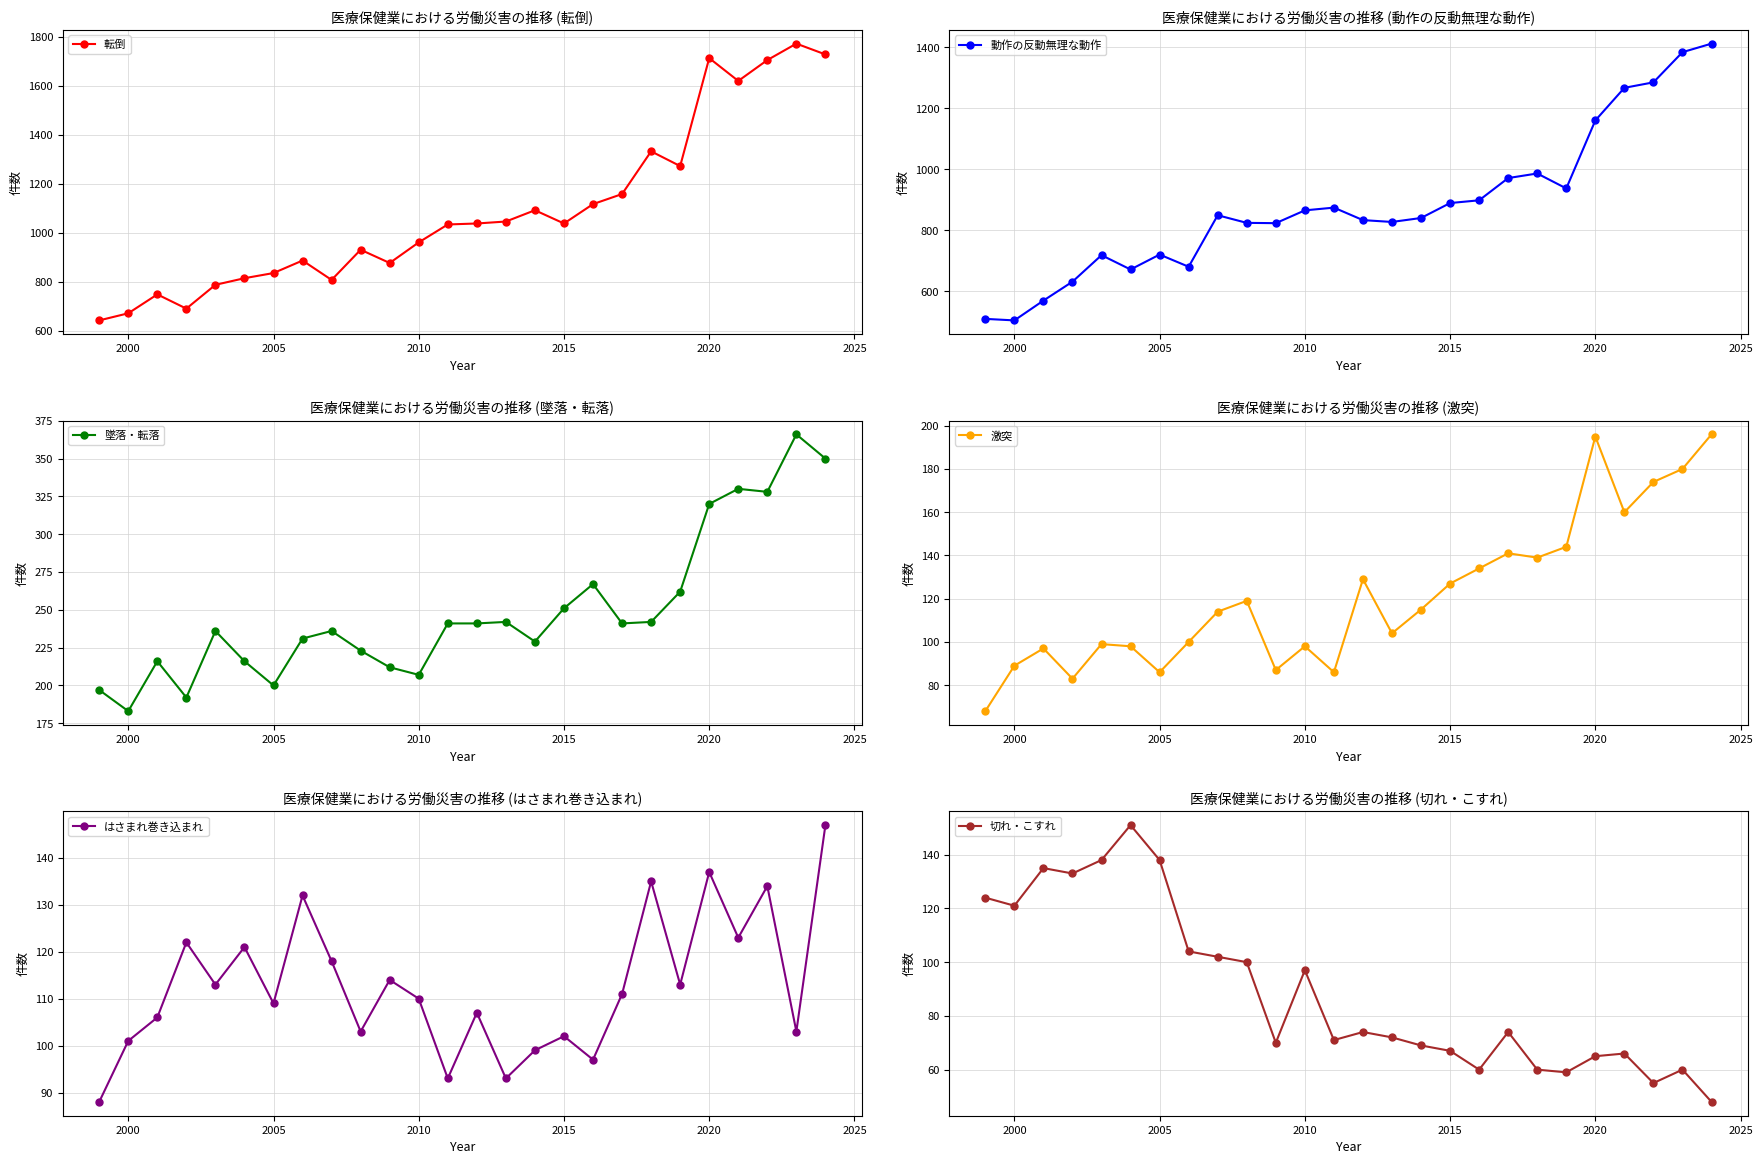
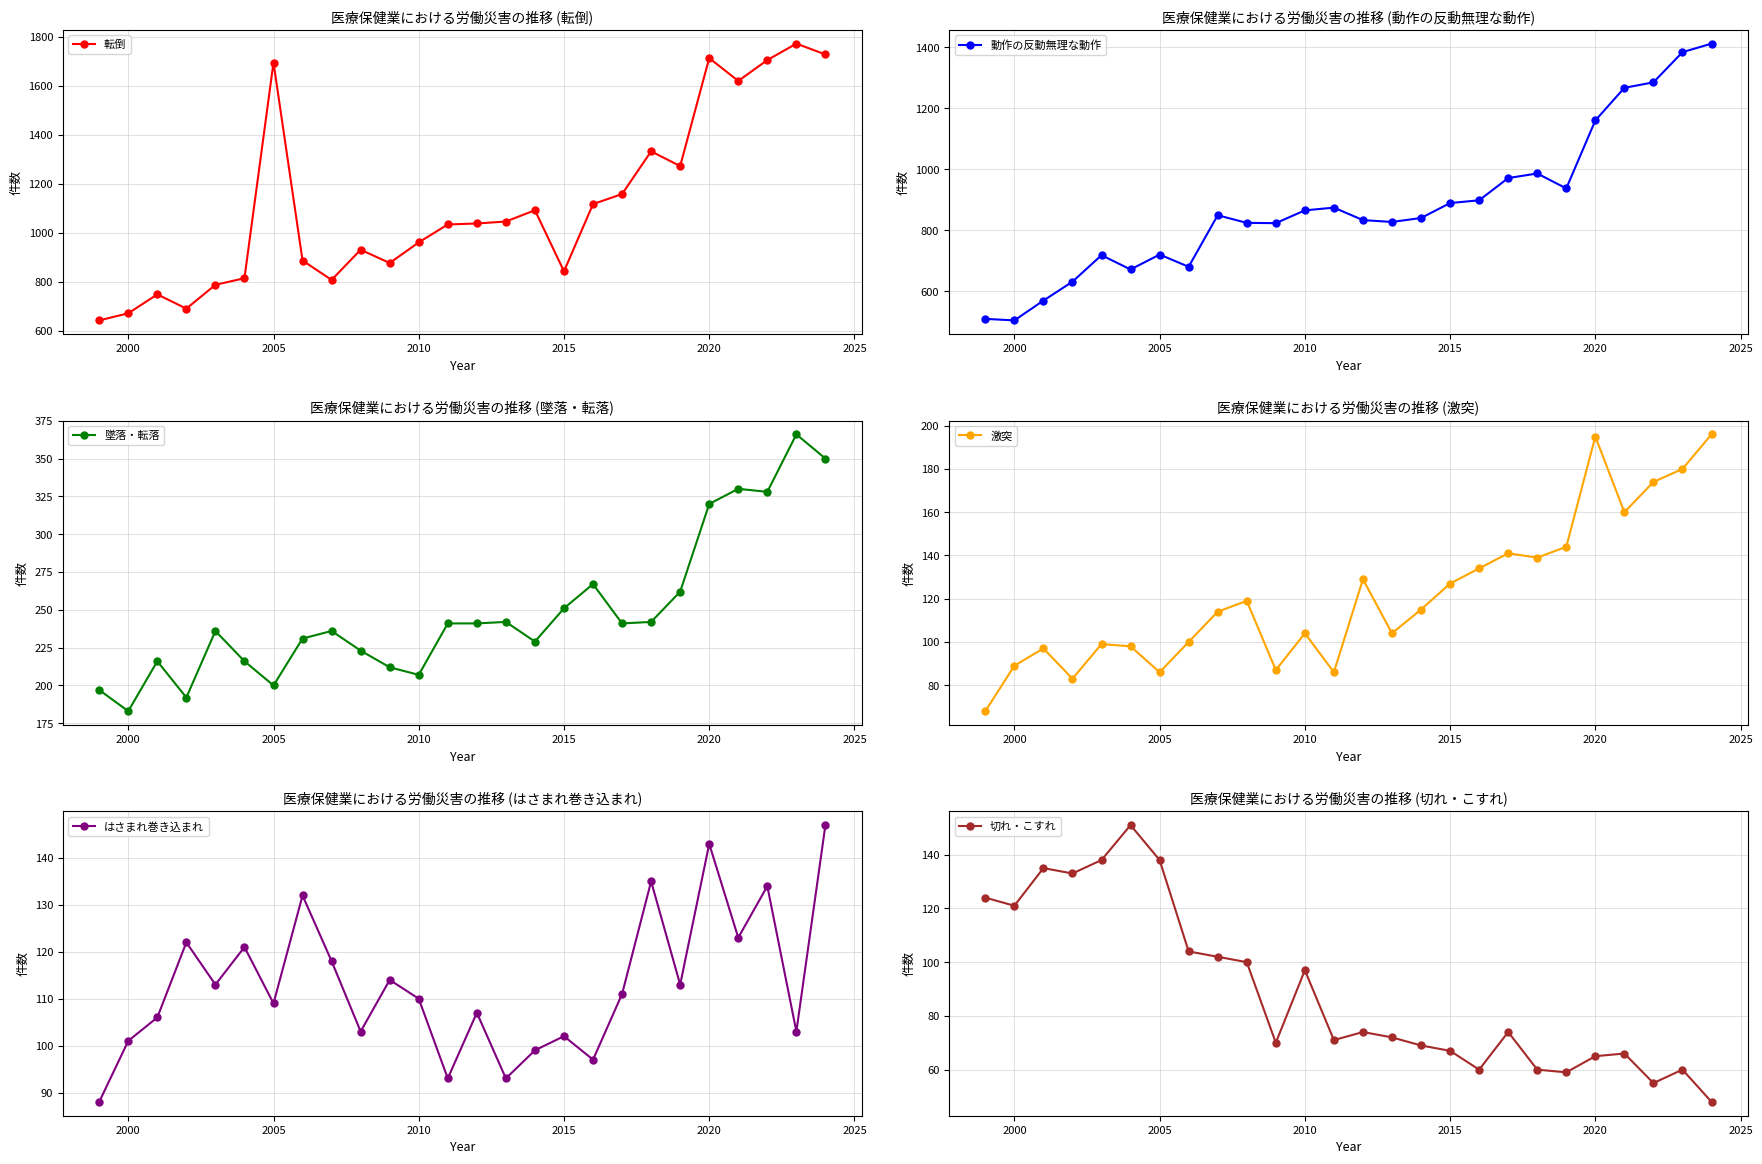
  {
    "医療保健業における労働災害の推移 (転倒)": {
      "2000": 670,
-     "2005": 840,
+     "2005": 1690,
      "2010": 960,
-     "2015": 1040,
+     "2015": 840,
      "2020": 1710
    },
    "医療保健業における労働災害の推移 (動作の反動無理な動作)": {
      "2000": 500,
      "2005": 720,
      "2010": 870,
      "2015": 890,
      "2020": 1160
    },
    "医療保健業における労働災害の推移 (墜落・転落)": {
      "2000": 183,
      "2005": 200,
      "2010": 207,
      "2015": 251,
      "2020": 320
    },
    "医療保健業における労働災害の推移 (激突)": {
      "2000": 89,
      "2005": 86,
-     "2010": 98,
+     "2010": 104,
      "2015": 127,
      "2020": 195
    },
    "医療保健業における労働災害の推移 (はさまれ巻き込まれ)": {
      "2000": 101,
      "2005": 109,
      "2010": 110,
      "2015": 102,
-     "2020": 137
+     "2020": 143
    },
    "医療保健業における労働災害の推移 (切れ・こすれ)": {
      "2000": 121,
      "2005": 138,
      "2010": 97,
      "2015": 67,
      "2020": 65
    }
  }
